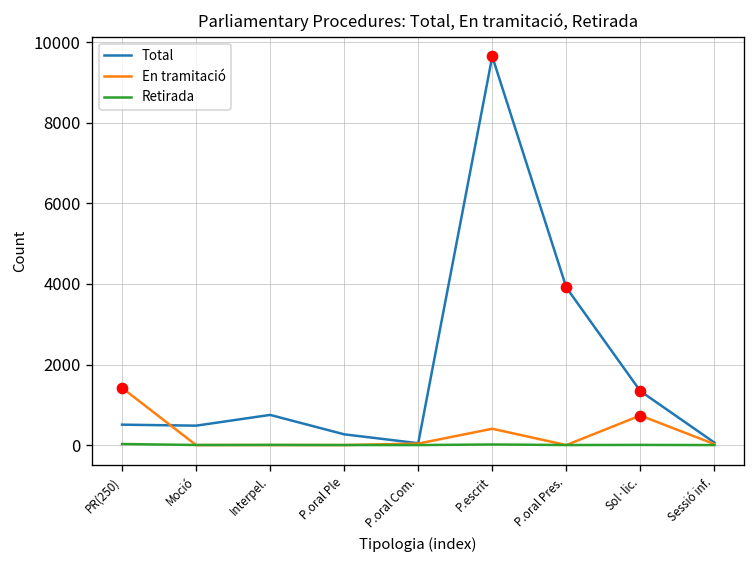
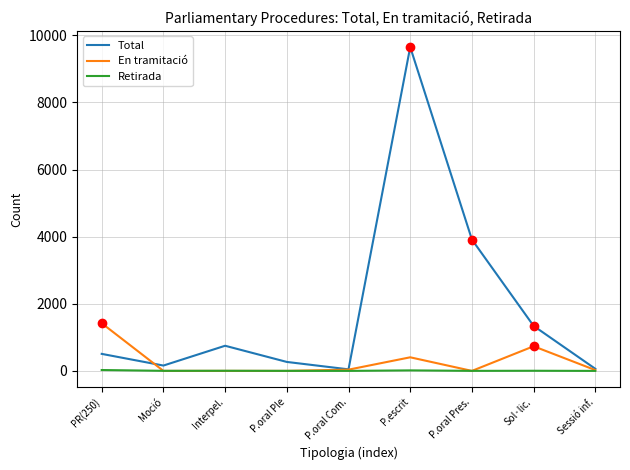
  {
    "Total": {
      "PR(250)": 500,
-     "Moció": 500,
+     "Moció": 200,
      "Interpel.": 700,
      "P.oral Ple": 300
    },
    "En tramitació": {
      "P.escrit": 400
    },
    "Retirada": {
      "PR(250)": 0,
      "P.escrit": 0,
      "Sol·lic.": 0
    }
  }
